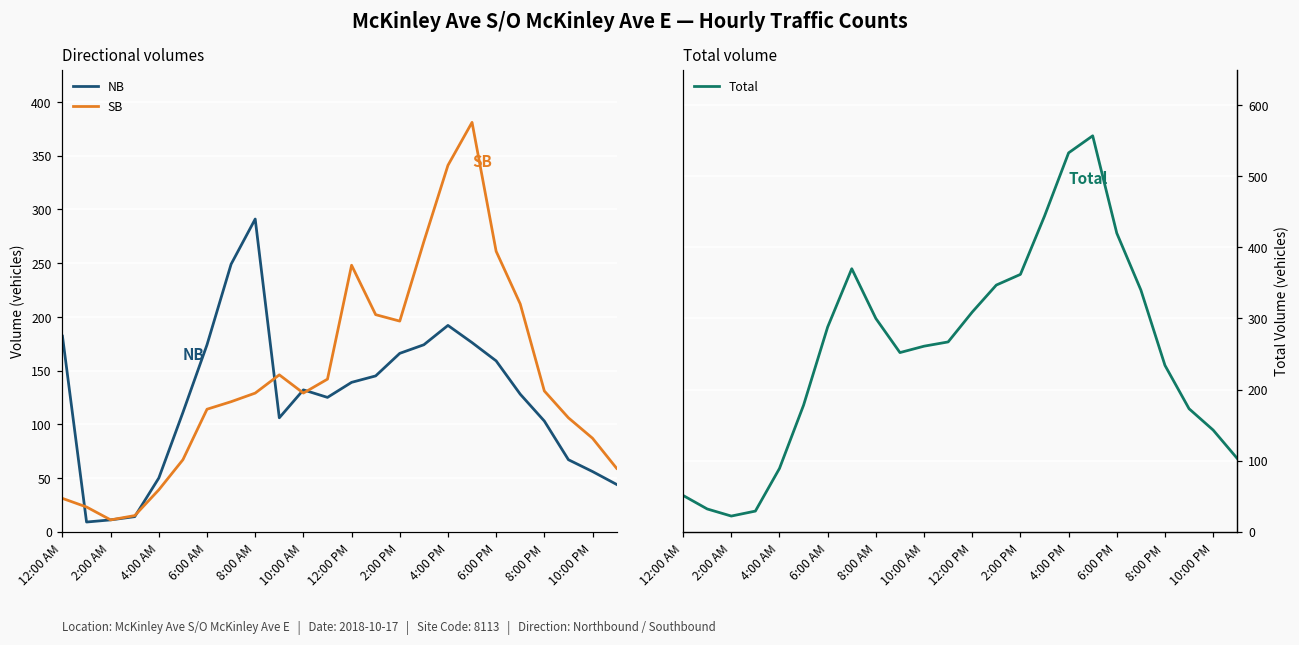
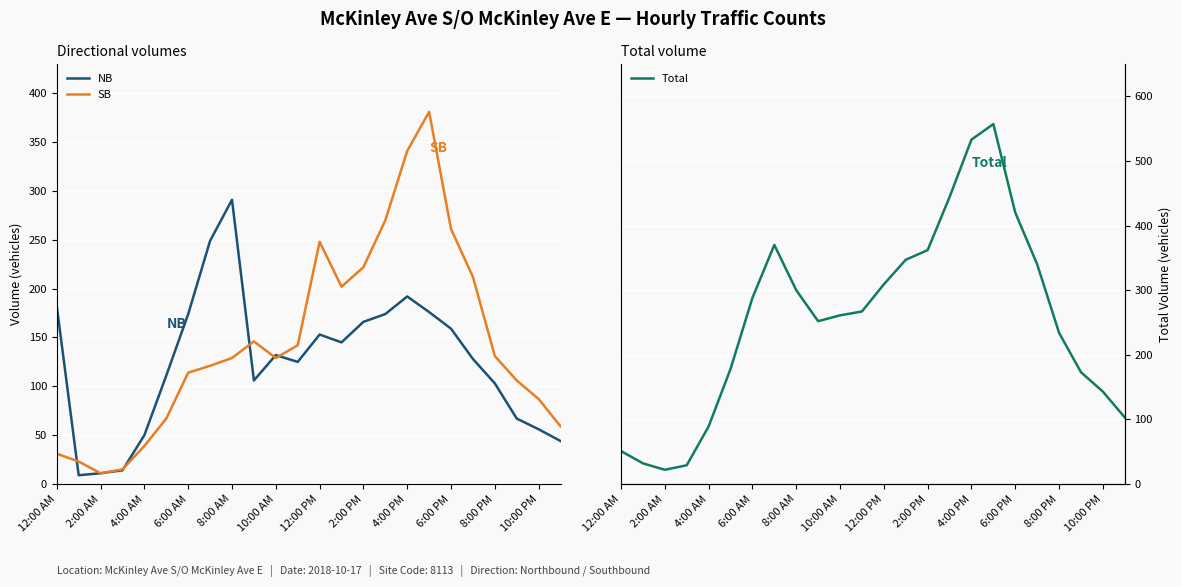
  {
    "Directional volumes": {
      "NB": {
        "12:00 AM": 180,
        "4:00 AM": 50,
        "6:00 AM": 170,
        "8:00 AM": 290,
        "10:00 AM": 130,
-       "12:00 PM": 140,
+       "12:00 PM": 150,
        "2:00 PM": 170,
        "4:00 PM": 190,
        "6:00 PM": 160,
        "8:00 PM": 100,
        "10:00 PM": 60
      },
      "SB": {
        "12:00 AM": 30,
        "4:00 AM": 40,
        "6:00 AM": 110,
        "8:00 AM": 130,
        "10:00 AM": 130,
        "12:00 PM": 250,
-       "2:00 PM": 200,
+       "2:00 PM": 220,
        "4:00 PM": 340,
        "6:00 PM": 260,
        "8:00 PM": 130,
        "10:00 PM": 90
      }
    }
  }
